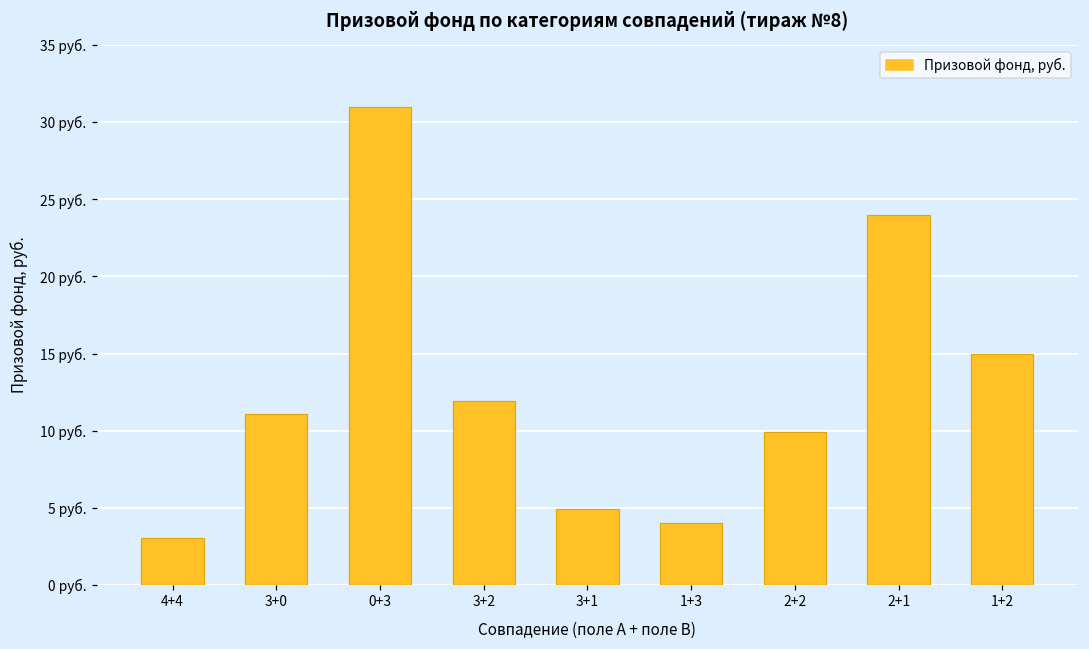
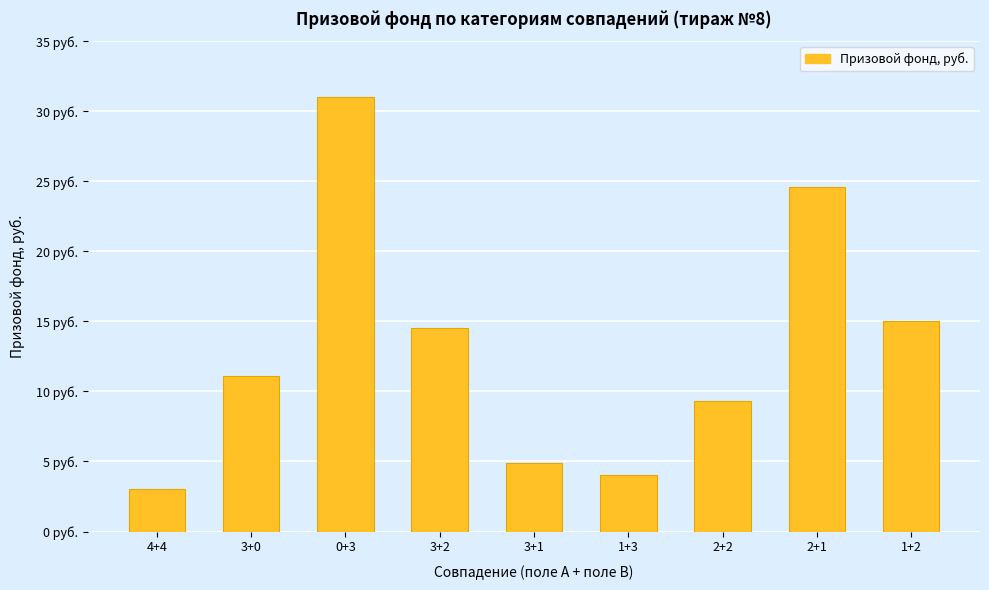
  {
    "4+4": "3.0 руб.",
    "3+0": "11.1 руб.",
    "0+3": "31.0 руб.",
-   "3+2": "11.9 руб.",
+   "3+2": "14.5 руб.",
    "3+1": "4.9 руб.",
    "1+3": "4.0 руб.",
-   "2+2": "9.9 руб.",
-   "2+1": "24.0 руб.",
+   "2+2": "9.3 руб.",
+   "2+1": "24.6 руб.",
    "1+2": "15.0 руб."
  }
